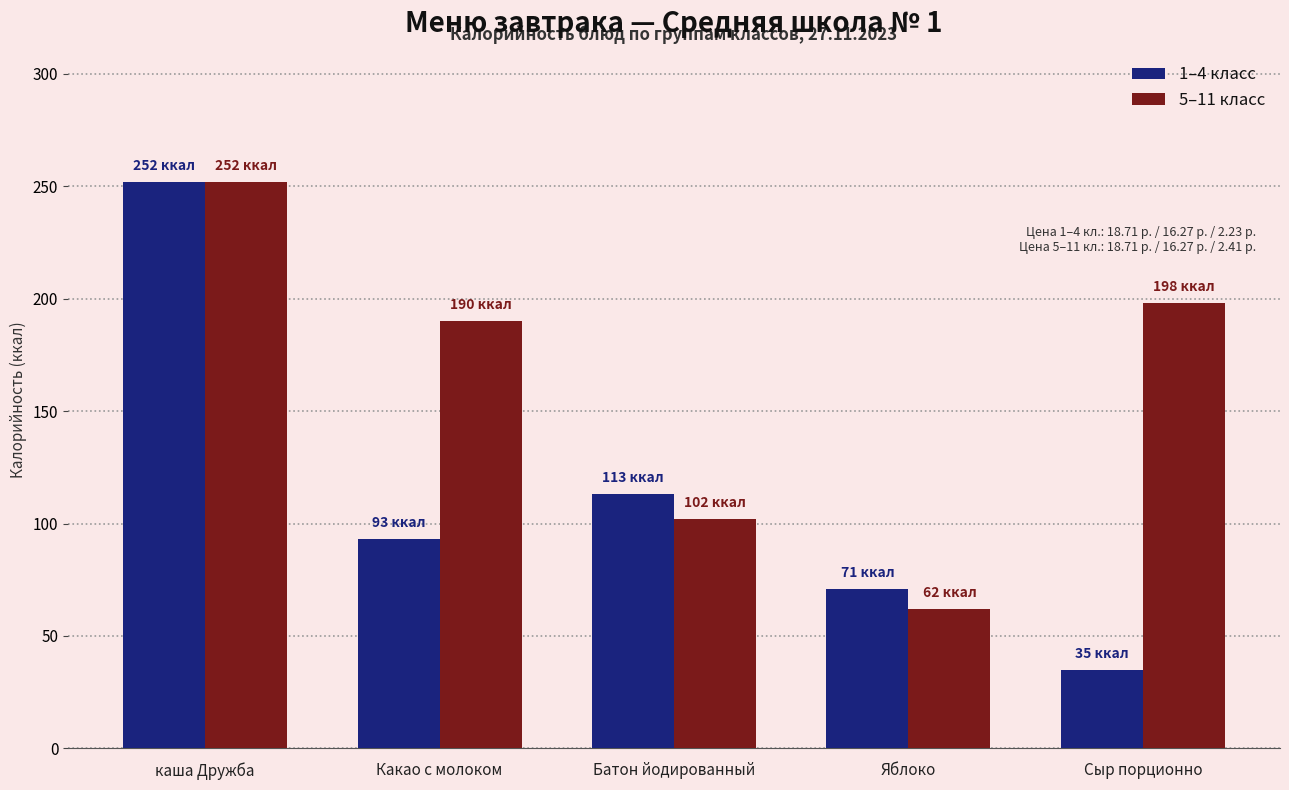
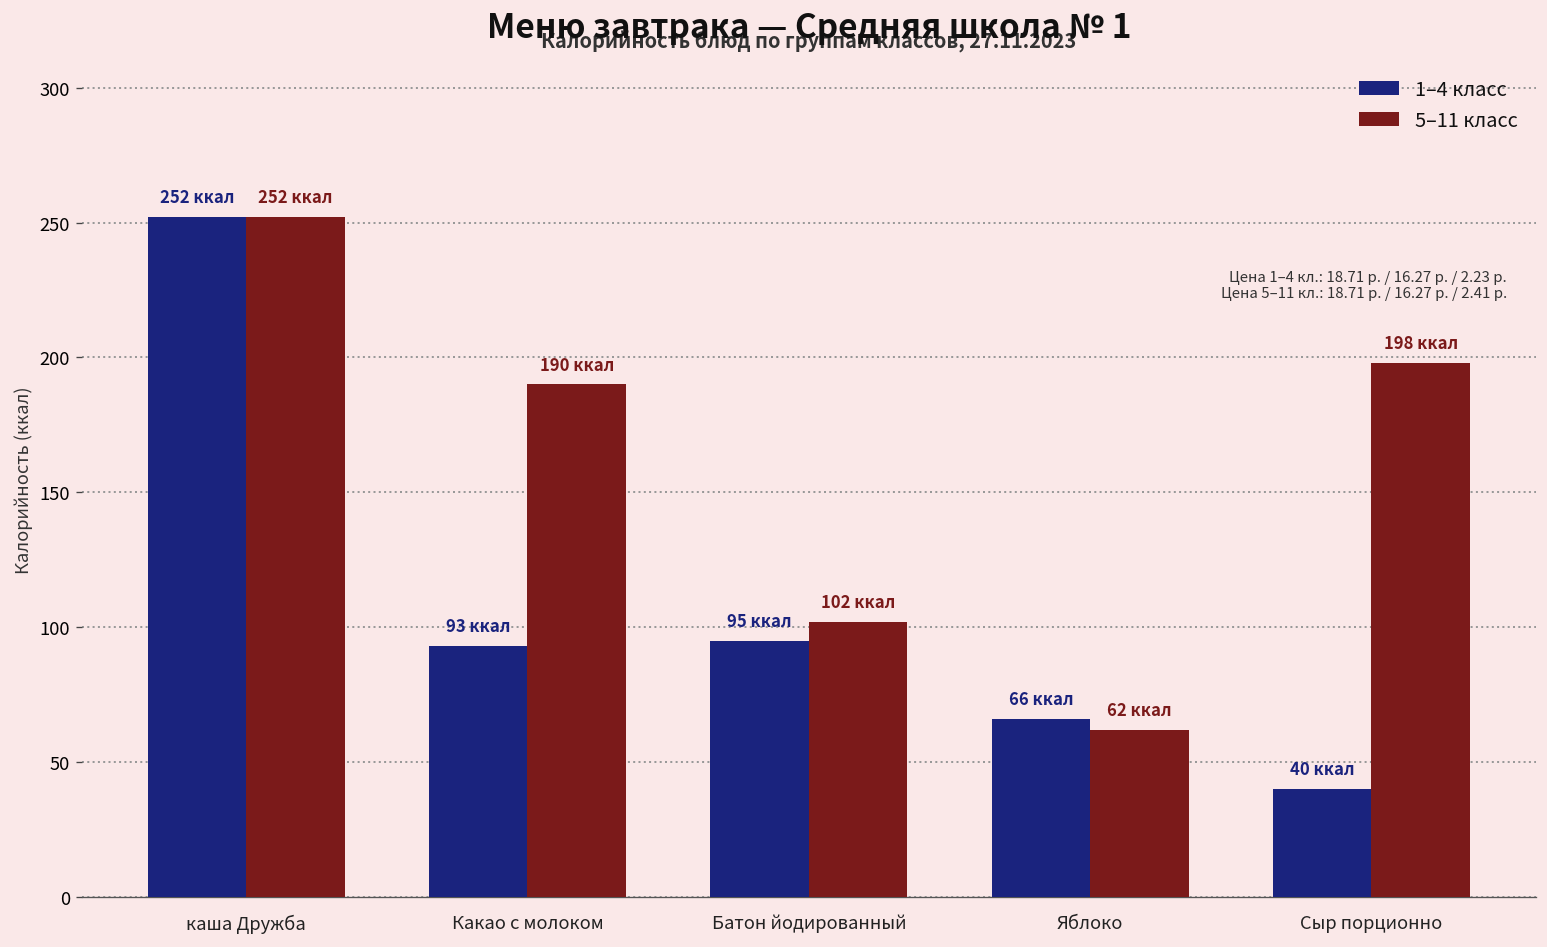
  {
    "1–4 класс": {
      "каша Дружба": 252,
      "Какао с молоком": 93,
-     "Батон йодированный": 113,
-     "Яблоко": 71,
-     "Сыр порционно": 35
+     "Батон йодированный": 95,
+     "Яблоко": 66,
+     "Сыр порционно": 40
    },
    "5–11 класс": {
      "каша Дружба": 252,
      "Какао с молоком": 190,
      "Батон йодированный": 102,
      "Яблоко": 62,
      "Сыр порционно": 198
    }
  }
